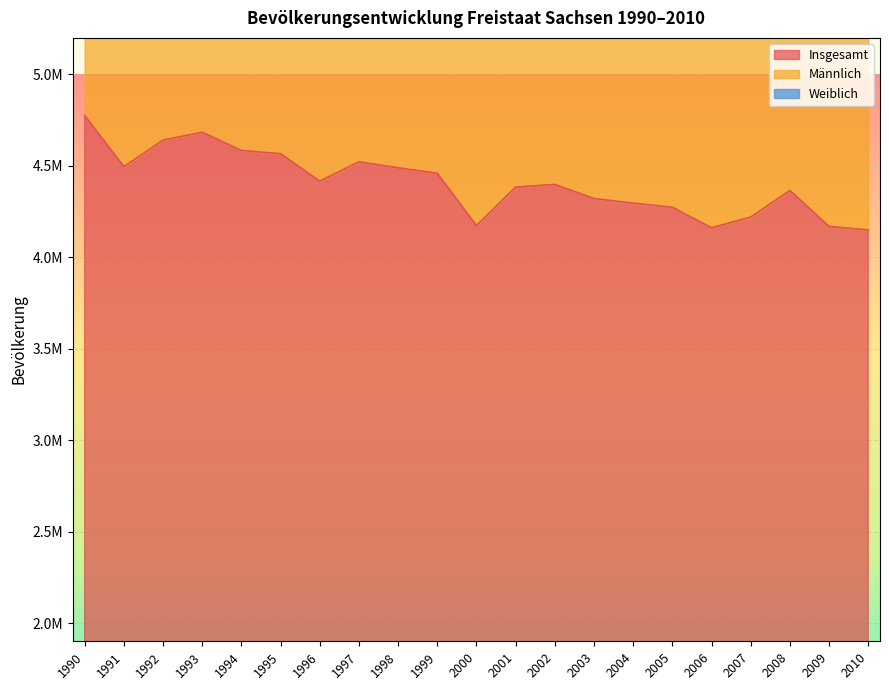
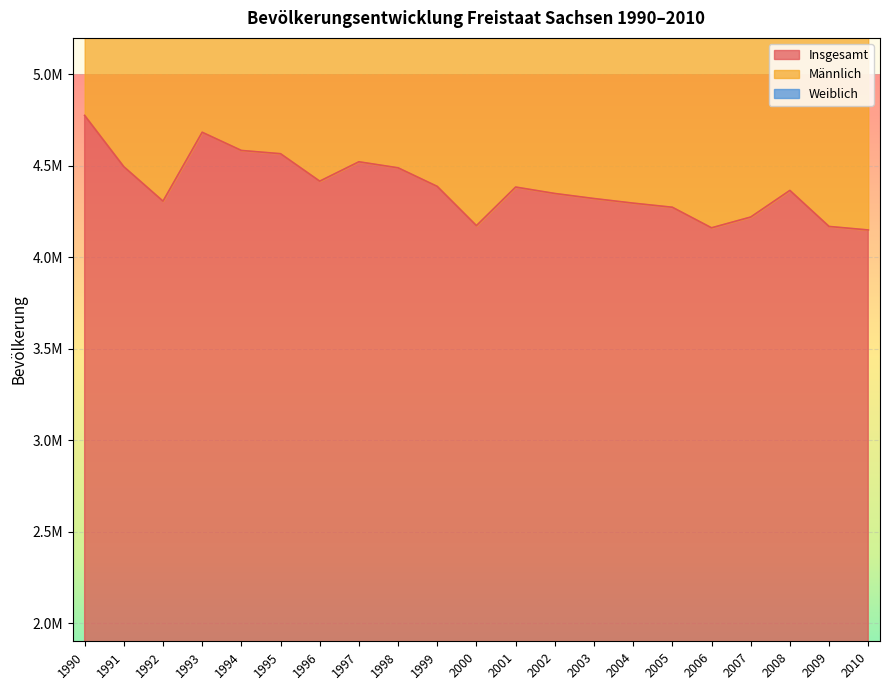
  {
    "Insgesamt": {
      "1990": 4780000,
      "1991": 4500000,
-     "1992": 4640000,
+     "1992": 4310000,
      "1993": 4680000,
      "1994": 4580000,
      "1995": 4570000,
      "1996": 4420000,
      "1997": 4520000,
      "1998": 4490000,
-     "1999": 4460000,
+     "1999": 4390000,
      "2000": 4170000,
      "2001": 4380000,
-     "2002": 4400000,
+     "2002": 4350000,
      "2003": 4320000,
      "2004": 4300000,
      "2005": 4270000,
      "2006": 4160000,
      "2007": 4220000,
      "2008": 4370000,
      "2009": 4170000,
      "2010": 4150000
    }
  }
